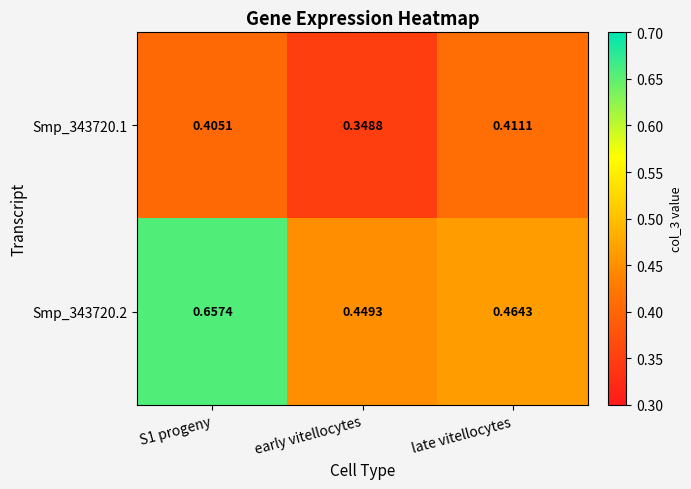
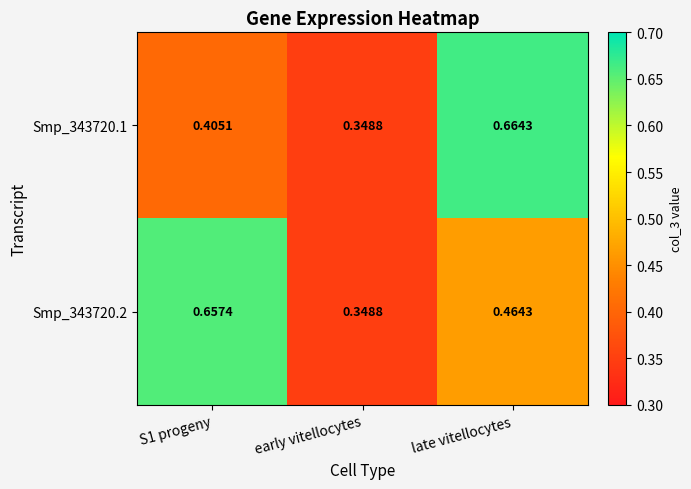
  {
    "Smp_343720.1": {
      "S1 progeny": 0.4051,
      "early vitellocytes": 0.3488,
-     "late vitellocytes": 0.4111
+     "late vitellocytes": 0.6643
    },
    "Smp_343720.2": {
      "S1 progeny": 0.6574,
-     "early vitellocytes": 0.4493,
+     "early vitellocytes": 0.3488,
      "late vitellocytes": 0.4643
    }
  }
